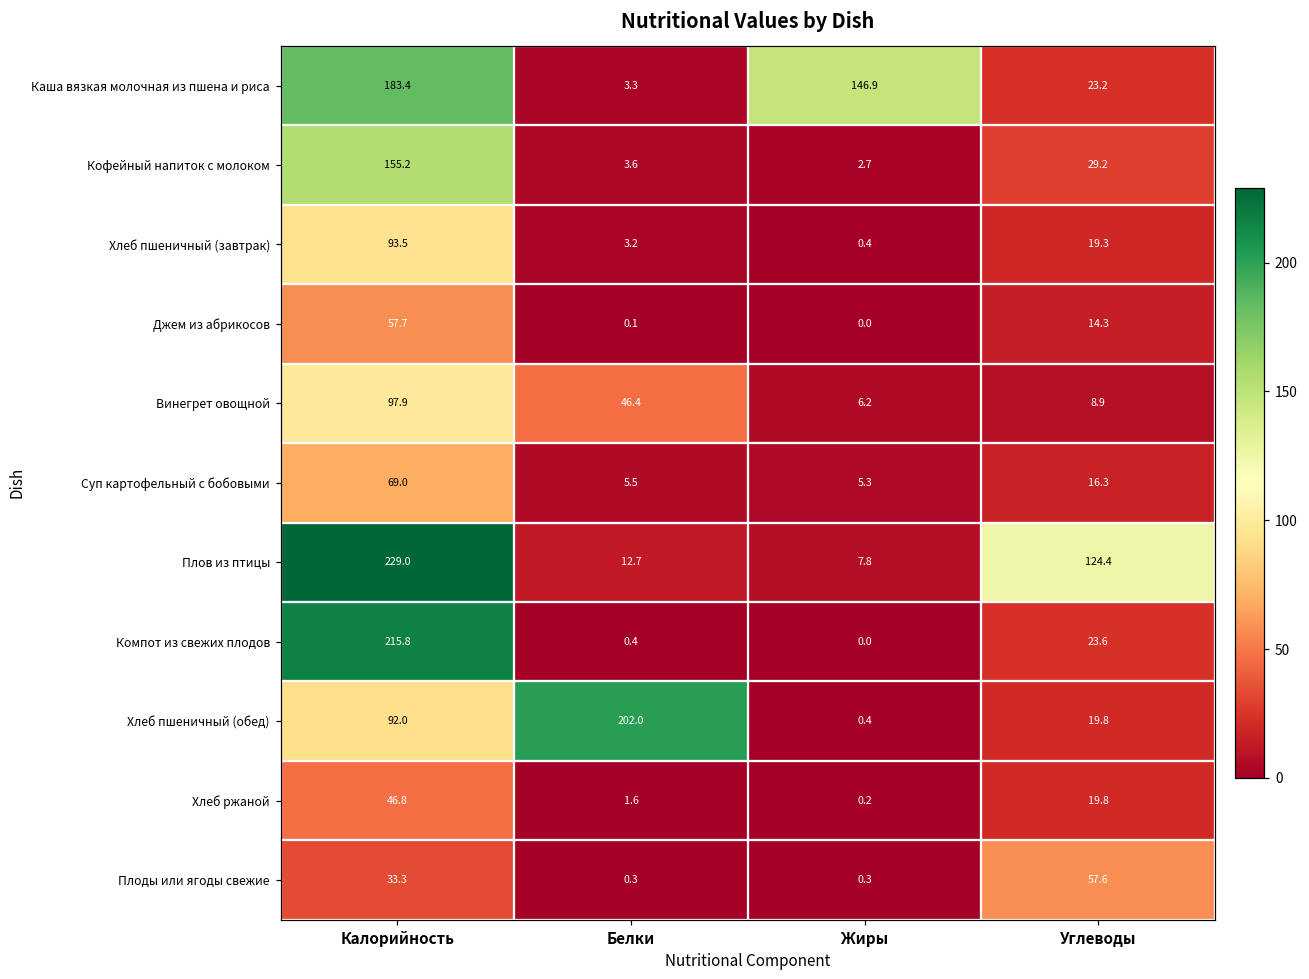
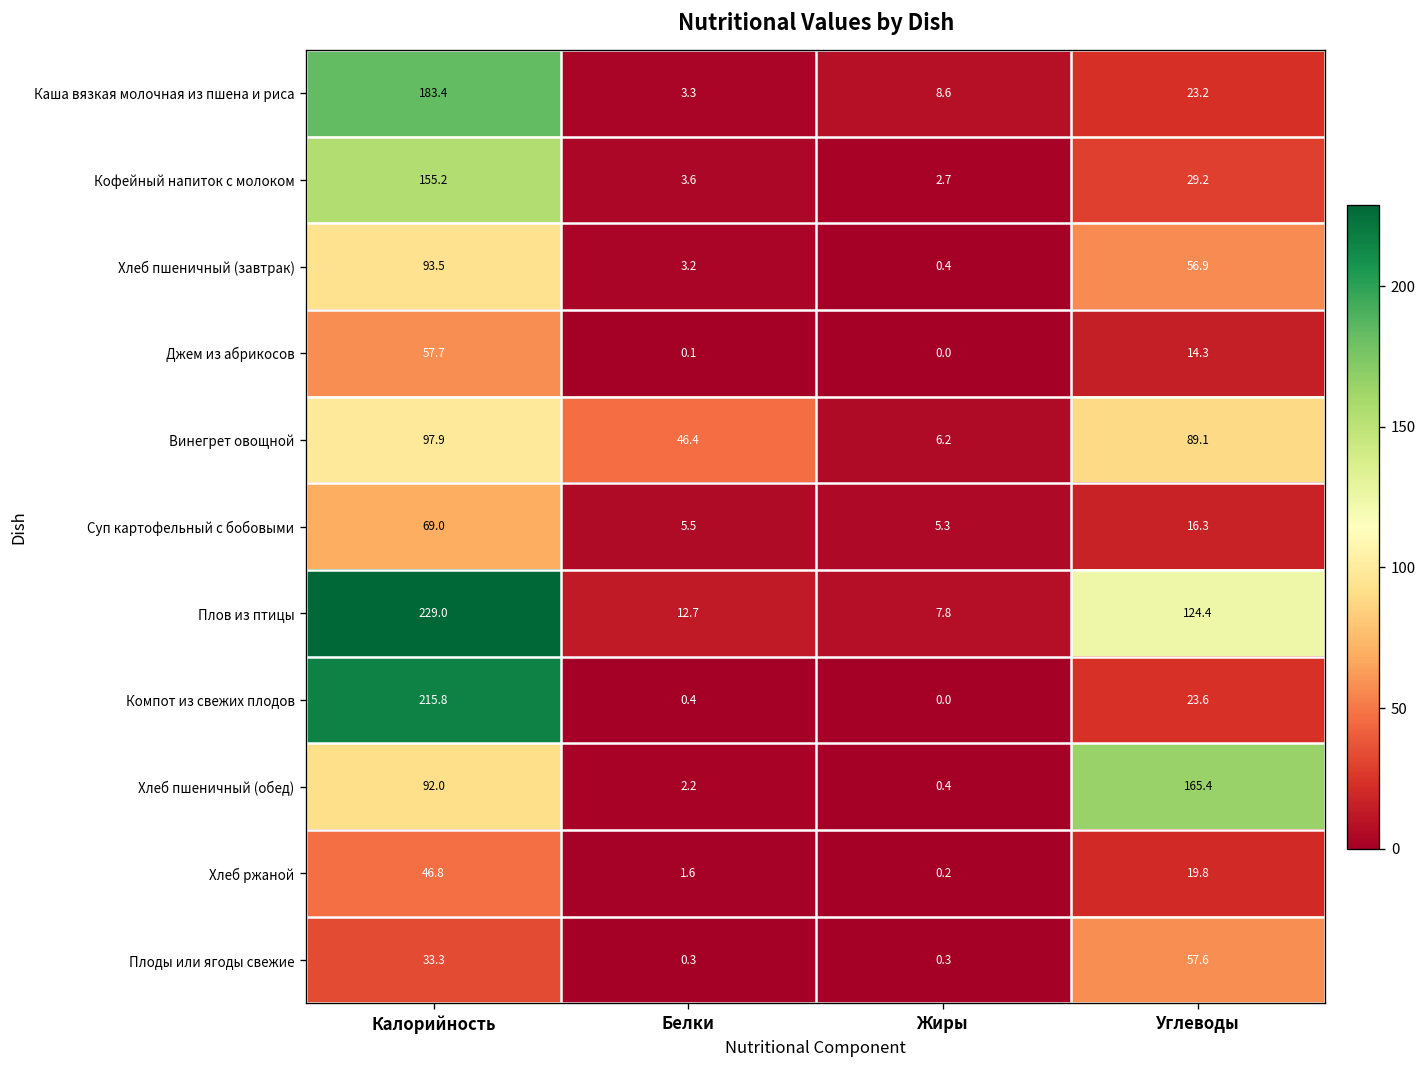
  {
    "Каша вязкая молочная из пшена и риса": {
      "Калорийность": 183.4,
      "Белки": 3.3,
-     "Жиры": 146.9,
+     "Жиры": 8.6,
      "Углеводы": 23.2
    },
    "Кофейный напиток с молоком": {
      "Калорийность": 155.2,
      "Белки": 3.6,
      "Жиры": 2.7,
      "Углеводы": 29.2
    },
    "Хлеб пшеничный (завтрак)": {
      "Калорийность": 93.5,
      "Белки": 3.2,
      "Жиры": 0.4,
-     "Углеводы": 19.3
+     "Углеводы": 56.9
    },
    "Джем из абрикосов": {
      "Калорийность": 57.7,
      "Белки": 0.1,
      "Жиры": 0.0,
      "Углеводы": 14.3
    },
    "Винегрет овощной": {
      "Калорийность": 97.9,
      "Белки": 46.4,
      "Жиры": 6.2,
-     "Углеводы": 8.9
+     "Углеводы": 89.1
    },
    "Суп картофельный с бобовыми": {
      "Калорийность": 69.0,
      "Белки": 5.5,
      "Жиры": 5.3,
      "Углеводы": 16.3
    },
    "Плов из птицы": {
      "Калорийность": 229.0,
      "Белки": 12.7,
      "Жиры": 7.8,
      "Углеводы": 124.4
    },
    "Компот из свежих плодов": {
      "Калорийность": 215.8,
      "Белки": 0.4,
      "Жиры": 0.0,
      "Углеводы": 23.6
    },
    "Хлеб пшеничный (обед)": {
      "Калорийность": 92.0,
-     "Белки": 202.0,
+     "Белки": 2.2,
      "Жиры": 0.4,
-     "Углеводы": 19.8
+     "Углеводы": 165.4
    },
    "Хлеб ржаной": {
      "Калорийность": 46.8,
      "Белки": 1.6,
      "Жиры": 0.2,
      "Углеводы": 19.8
    },
    "Плоды или ягоды свежие": {
      "Калорийность": 33.3,
      "Белки": 0.3,
      "Жиры": 0.3,
      "Углеводы": 57.6
    }
  }
